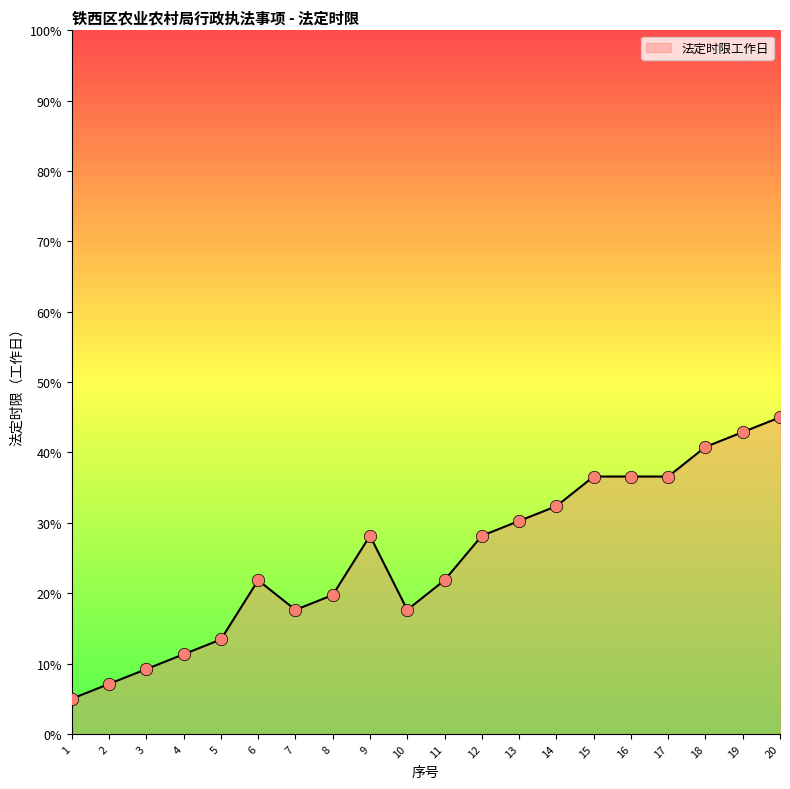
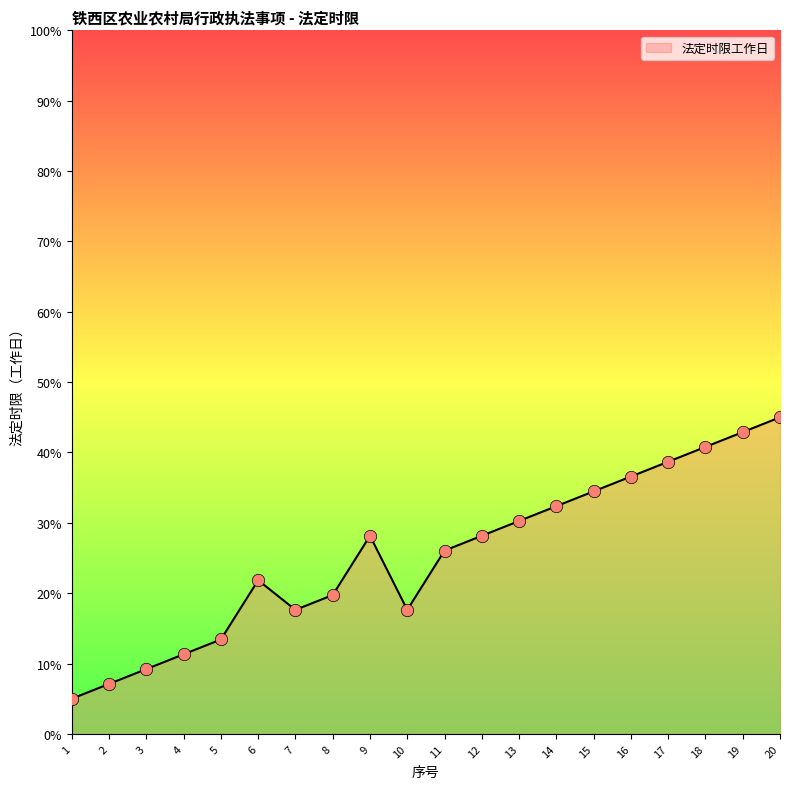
  {
    "1": "5%",
    "2": "7%",
    "3": "9%",
    "4": "11%",
    "5": "13%",
    "6": "22%",
    "7": "18%",
    "8": "20%",
    "9": "28%",
    "10": "18%",
-   "11": "22%",
+   "11": "26%",
    "12": "28%",
    "13": "30%",
    "14": "32%",
-   "15": "37%",
+   "15": "34%",
    "16": "37%",
-   "17": "37%",
+   "17": "39%",
    "18": "41%",
    "19": "43%",
    "20": "45%"
  }
